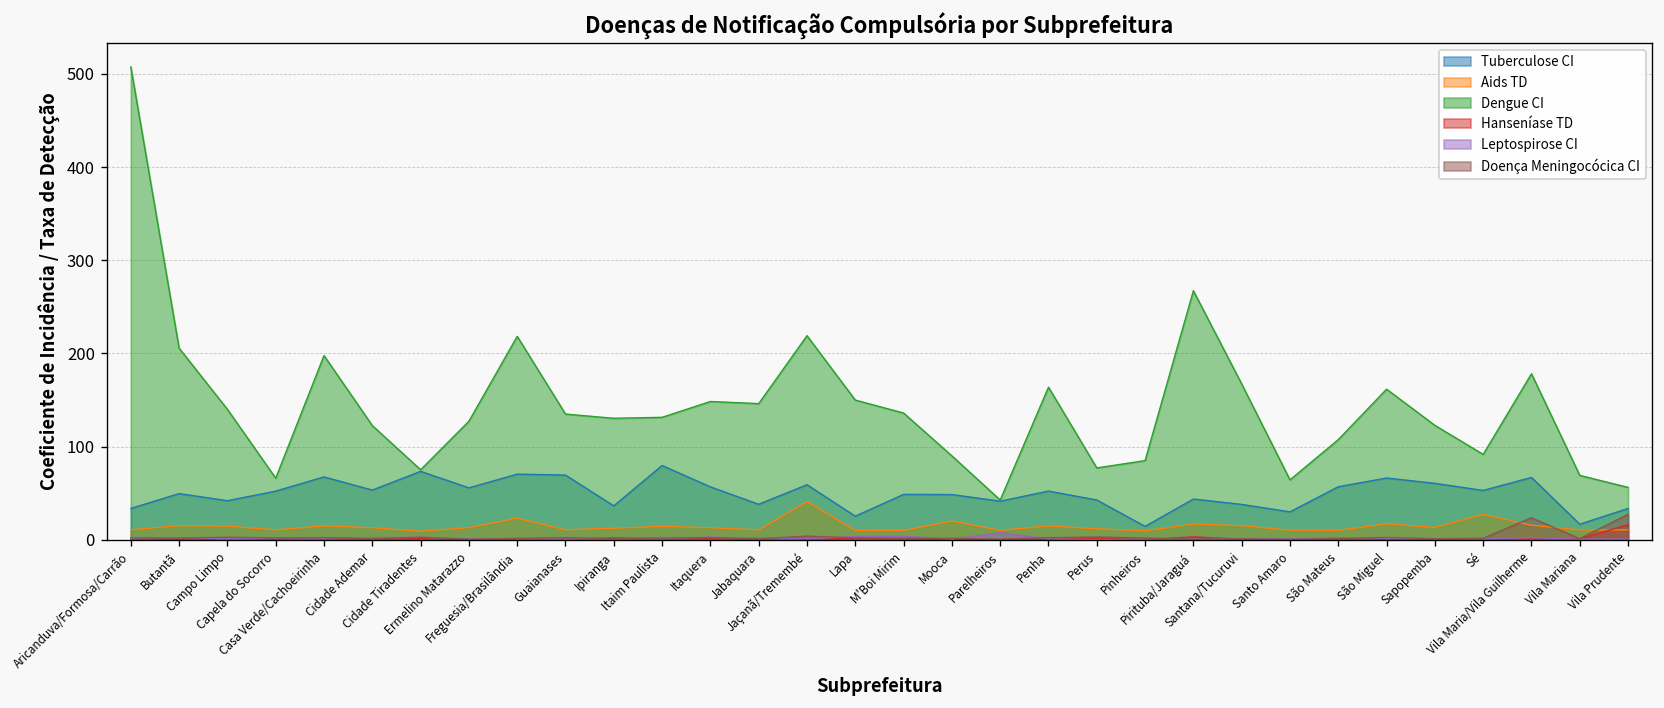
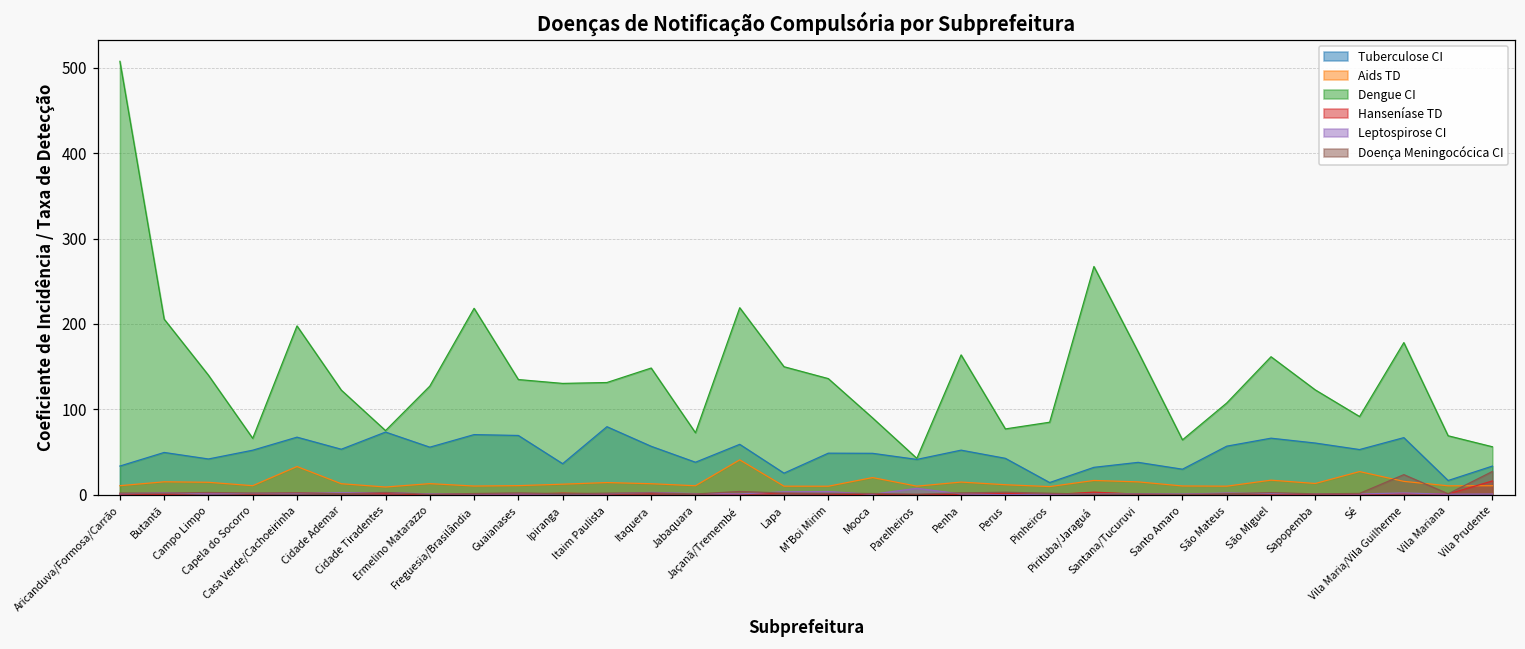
  {
    "Tuberculose CI": {
      "Aricanduva/Formosa/Carrão": 30,
      "Butantã": 50,
      "Campo Limpo": 40,
      "Capela do Socorro": 50,
      "Casa Verde/Cachoeirinha": 70,
      "Cidade Ademar": 50,
      "Ermelino Matarazzo": 60,
      "Freguesia/Brasilândia": 70,
      "Guaianases": 70,
      "Ipiranga": 40,
      "Itaim Paulista": 80,
      "Itaquera": 60,
      "Jabaquara": 40,
      "Jaçanã/Tremembé": 60,
      "Lapa": 30,
      "M'Boi Mirim": 50,
      "Mooca": 50,
      "Penha": 50,
      "Perus": 40,
      "Pinheiros": 10,
-     "Pirituba/Jaraguá": 40,
+     "Pirituba/Jaraguá": 30,
      "Santana/Tucuruvi": 40,
      "Santo Amaro": 30,
      "São Mateus": 60,
      "São Miguel": 70,
      "Sapopemba": 60,
      "Sé": 50,
      "Vila Maria/Vila Guilherme": 70,
      "Vila Mariana": 20,
      "Vila Prudente": 30
    },
    "Aids TD": {
      "Aricanduva/Formosa/Carrão": 10,
      "Butantã": 20,
      "Campo Limpo": 10,
      "Capela do Socorro": 10,
-     "Casa Verde/Cachoeirinha": 10,
+     "Casa Verde/Cachoeirinha": 30,
      "Cidade Ademar": 10,
      "Cidade Tiradentes": 10,
      "Ermelino Matarazzo": 10,
-     "Freguesia/Brasilândia": 20,
+     "Freguesia/Brasilândia": 10,
      "Guaianases": 10,
      "Ipiranga": 10,
      "Itaim Paulista": 10,
      "Itaquera": 10,
      "Jabaquara": 10,
      "Jaçanã/Tremembé": 40,
      "Lapa": 10,
      "M'Boi Mirim": 10,
      "Mooca": 20,
      "Penha": 10,
      "Perus": 10,
      "Pinheiros": 10,
      "Pirituba/Jaraguá": 20,
      "Santana/Tucuruvi": 20,
      "Santo Amaro": 10,
      "São Mateus": 10,
      "São Miguel": 20,
      "Sapopemba": 10,
      "Sé": 30,
      "Vila Maria/Vila Guilherme": 20,
      "Vila Mariana": 10,
      "Vila Prudente": 10
    },
    "Dengue CI": {
      "Aricanduva/Formosa/Carrão": 510,
      "Butantã": 210,
      "Campo Limpo": 140,
      "Capela do Socorro": 70,
      "Casa Verde/Cachoeirinha": 200,
      "Cidade Ademar": 120,
      "Ermelino Matarazzo": 130,
      "Freguesia/Brasilândia": 220,
      "Guaianases": 130,
      "Ipiranga": 130,
      "Itaim Paulista": 130,
      "Itaquera": 150,
-     "Jabaquara": 150,
+     "Jabaquara": 70,
      "Jaçanã/Tremembé": 220,
      "Lapa": 150,
      "M'Boi Mirim": 140,
      "Mooca": 90,
      "Penha": 160,
      "Perus": 80,
      "Pinheiros": 80,
      "Pirituba/Jaraguá": 270,
      "Santana/Tucuruvi": 170,
      "Santo Amaro": 60,
      "São Mateus": 110,
      "São Miguel": 160,
      "Sapopemba": 120,
      "Sé": 90,
      "Vila Maria/Vila Guilherme": 180,
      "Vila Mariana": 70,
      "Vila Prudente": 60
    },
    "Hanseníase TD": {
      "Vila Prudente": 20
    },
    "Leptospirose CI": {
      "Vila Prudente": 0
    },
    "Doença Meningocócica CI": {
      "Vila Maria/Vila Guilherme": 20,
      "Vila Prudente": 30
    }
  }
